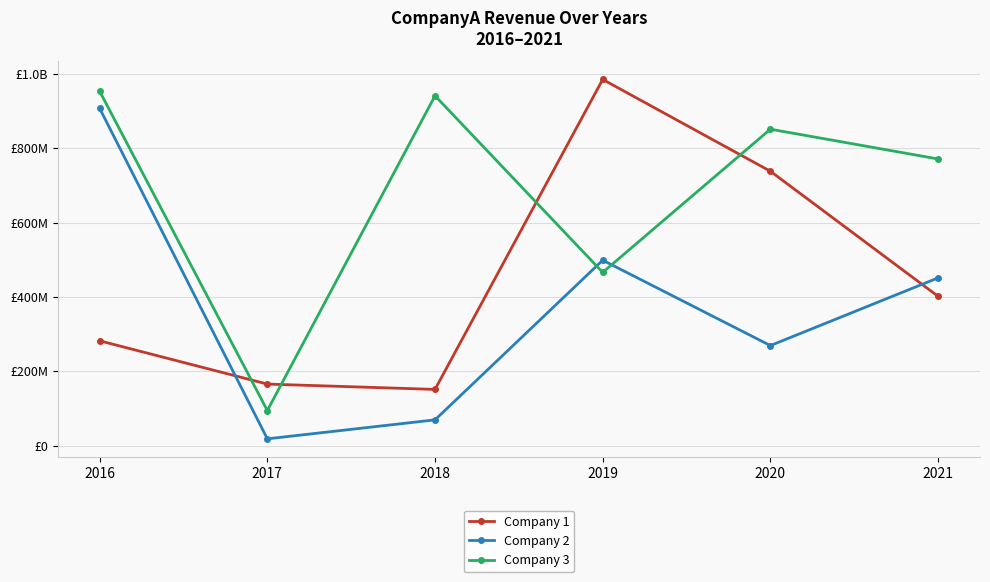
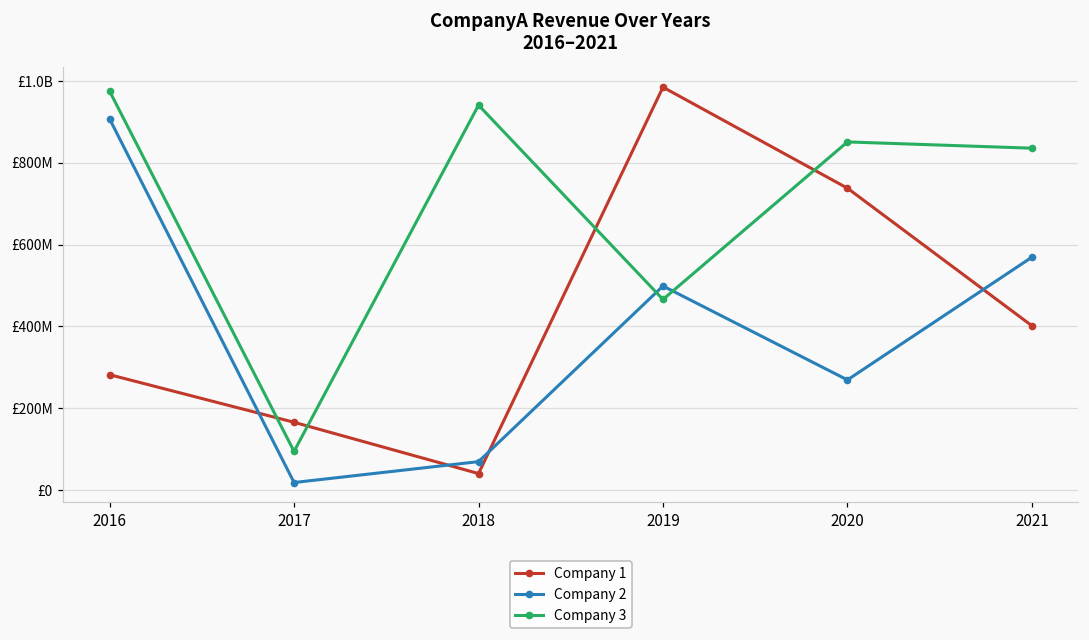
  {
    "Company 1": {
      "2016": "£280000000",
      "2017": "£170000000",
-     "2018": "£150000000",
+     "2018": "£40000000",
      "2019": "£980000000",
      "2020": "£740000000",
      "2021": "£400000000"
    },
    "Company 2": {
      "2016": "£910000000",
      "2017": "£20000000",
      "2018": "£70000000",
      "2019": "£500000000",
      "2020": "£270000000",
-     "2021": "£450000000"
+     "2021": "£570000000"
    },
    "Company 3": {
-     "2016": "£950000000",
+     "2016": "£970000000",
      "2017": "£90000000",
      "2018": "£940000000",
      "2019": "£470000000",
      "2020": "£850000000",
-     "2021": "£770000000"
+     "2021": "£840000000"
    }
  }
